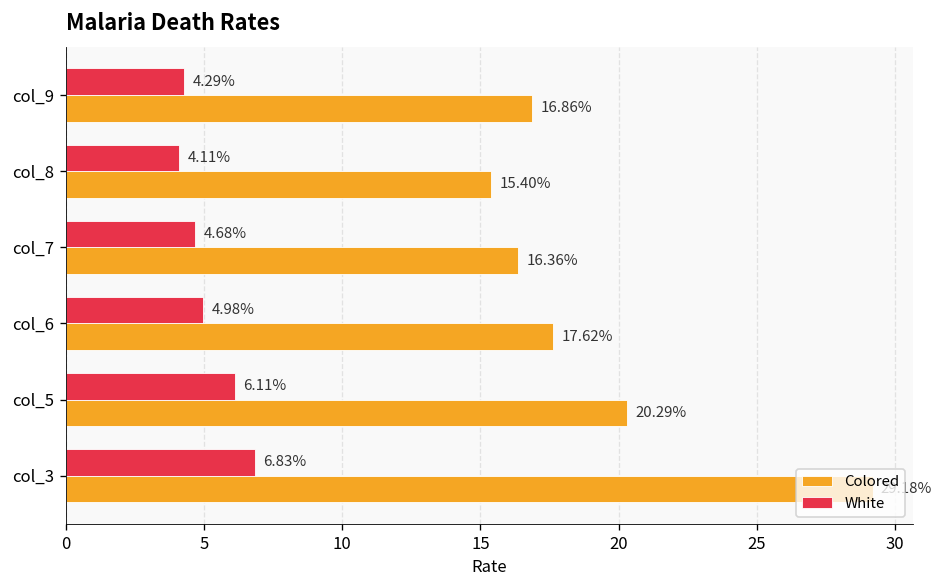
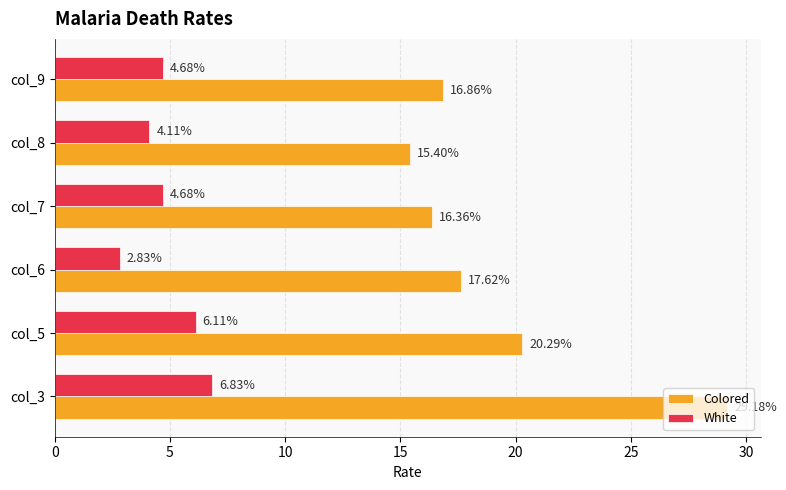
  {
    "Colored": {
      "col_9": "16.86%",
      "col_8": "15.40%",
      "col_7": "16.36%",
      "col_6": "17.62%",
      "col_5": "20.29%"
    },
    "White": {
-     "col_9": "4.29%",
+     "col_9": "4.68%",
      "col_8": "4.11%",
      "col_7": "4.68%",
-     "col_6": "4.98%",
+     "col_6": "2.83%",
      "col_5": "6.11%",
      "col_3": "6.83%"
    }
  }
